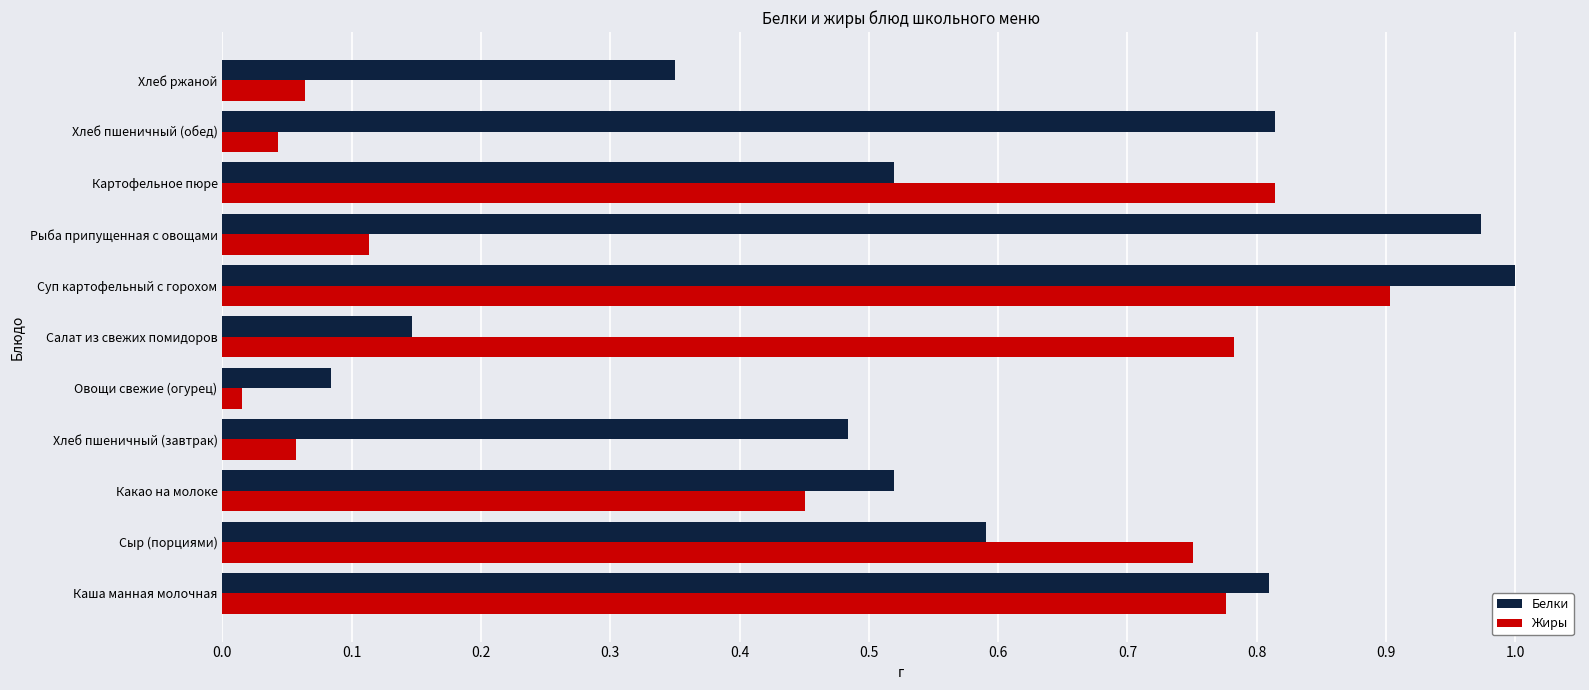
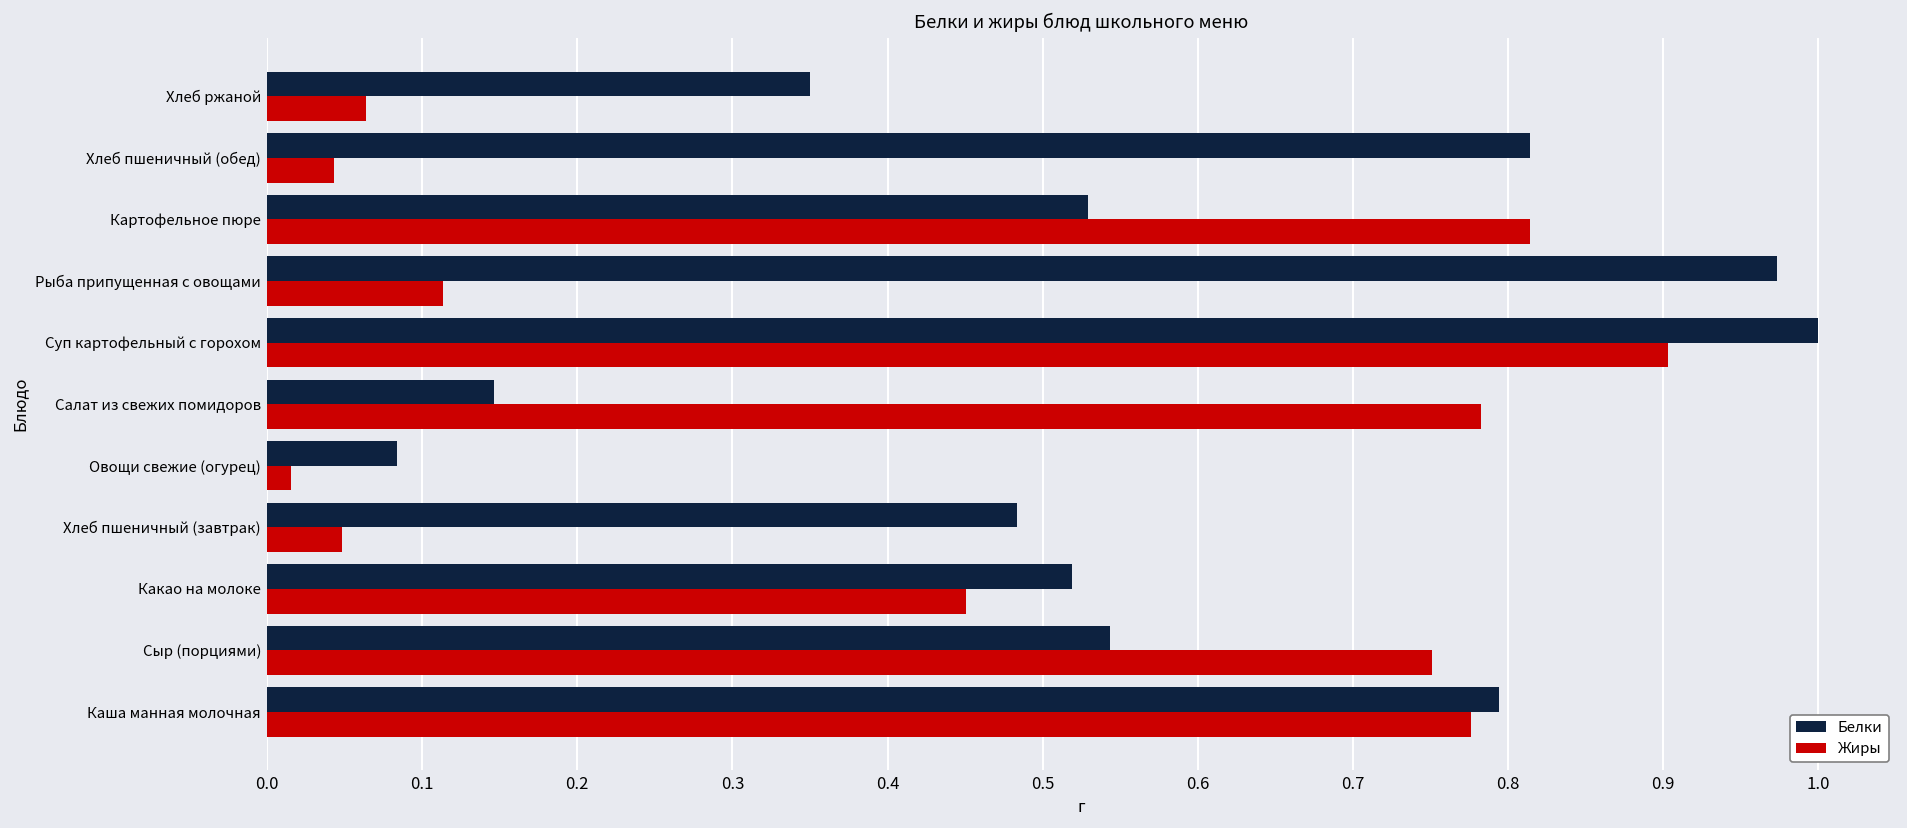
  {
    "Белки": {
      "Хлеб ржаной": 0.350,
      "Хлеб пшеничный (обед)": 0.814,
-     "Картофельное пюре": 0.519,
+     "Картофельное пюре": 0.529,
      "Рыба припущенная с овощами": 0.973,
      "Суп картофельный с горохом": 1.000,
      "Салат из свежих помидоров": 0.146,
      "Овощи свежие (огурец)": 0.084,
      "Хлеб пшеничный (завтрак)": 0.483,
      "Какао на молоке": 0.519,
-     "Сыр (порциями)": 0.590,
-     "Каша манная молочная": 0.809
+     "Сыр (порциями)": 0.543,
+     "Каша манная молочная": 0.794
    },
    "Жиры": {
      "Хлеб ржаной": 0.064,
      "Хлеб пшеничный (обед)": 0.043,
      "Картофельное пюре": 0.814,
      "Рыба припущенная с овощами": 0.113,
      "Суп картофельный с горохом": 0.903,
      "Салат из свежих помидоров": 0.782,
      "Овощи свежие (огурец)": 0.015,
-     "Хлеб пшеничный (завтрак)": 0.057,
+     "Хлеб пшеничный (завтрак)": 0.048,
      "Какао на молоке": 0.450,
      "Сыр (порциями)": 0.751,
      "Каша манная молочная": 0.776
    }
  }
